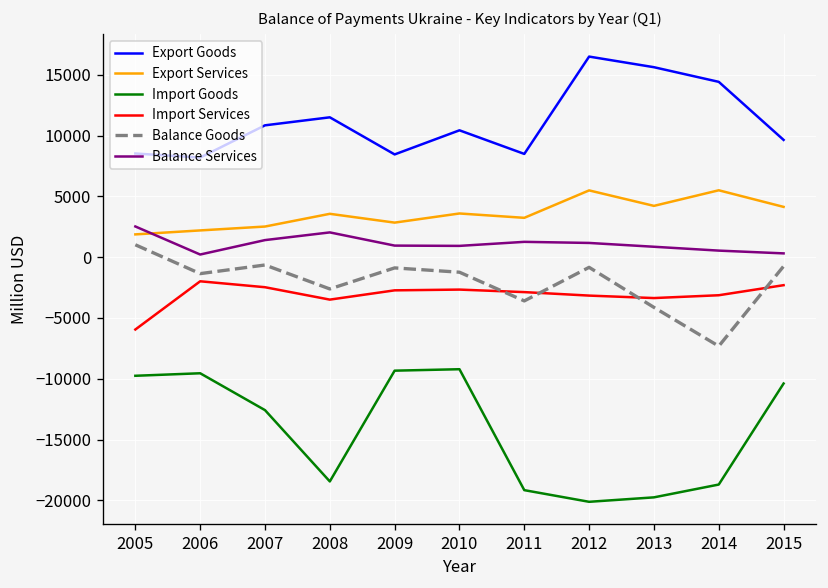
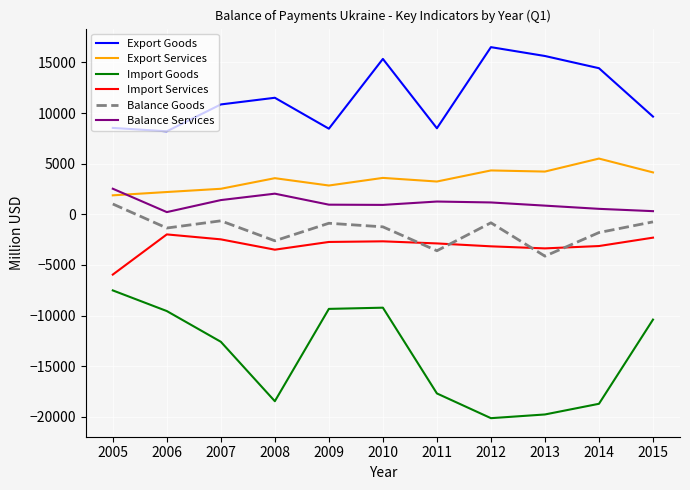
  {
    "Export Goods": {
      "2006": 8200,
      "2007": 10800,
      "2008": 11500,
      "2009": 8500,
-     "2010": 10400,
+     "2010": 15300,
      "2011": 8500,
      "2012": 16500,
      "2013": 15600,
      "2014": 14400,
      "2015": 9600
    },
    "Export Services": {
      "2005": 1900,
      "2006": 2200,
      "2007": 2500,
      "2008": 3600,
      "2009": 2800,
      "2010": 3600,
      "2011": 3200,
-     "2012": 5500,
+     "2012": 4300,
      "2013": 4200,
      "2014": 5500,
      "2015": 4100
    },
    "Import Goods": {
-     "2005": -9800,
+     "2005": -7500,
      "2006": -9600,
      "2007": -12600,
      "2008": -18500,
      "2009": -9300,
      "2010": -9200,
-     "2011": -19200,
+     "2011": -17700,
      "2012": -20100,
      "2013": -19800,
      "2014": -18700,
      "2015": -10400
    },
    "Import Services": {
      "2005": -6000,
      "2006": -2000,
      "2007": -2500,
      "2008": -3500,
      "2009": -2700,
      "2010": -2700,
      "2011": -2900,
      "2012": -3200,
      "2013": -3400,
      "2014": -3100,
      "2015": -2300
    },
    "Balance Goods": {
      "2005": 1000,
      "2006": -1400,
      "2007": -600,
      "2008": -2600,
      "2009": -900,
      "2010": -1200,
      "2011": -3600,
      "2012": -800,
      "2013": -4100,
-     "2014": -7300,
+     "2014": -1800,
      "2015": -700
    },
    "Balance Services": {
      "2005": 2500,
      "2006": 200,
      "2007": 1400,
      "2008": 2000,
      "2009": 1000,
      "2010": 900,
      "2011": 1300,
      "2012": 1200,
      "2013": 900,
      "2014": 500,
      "2015": 300
    }
  }
